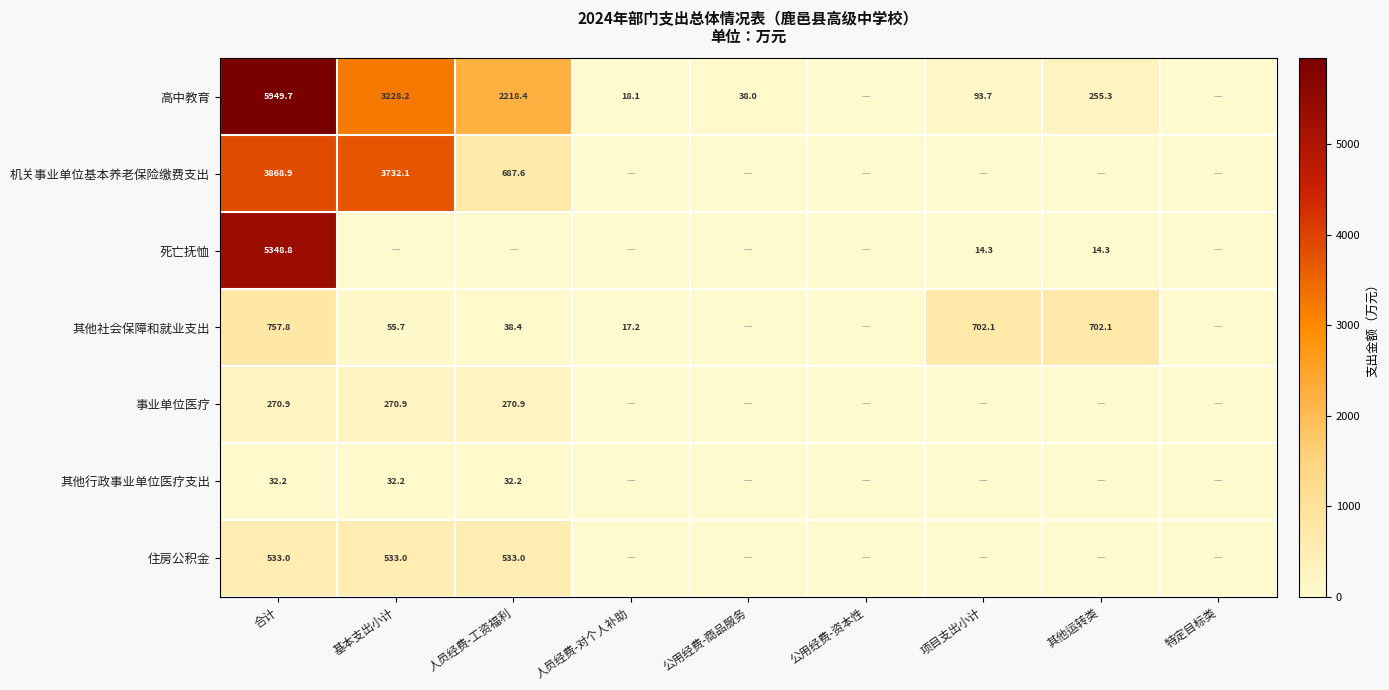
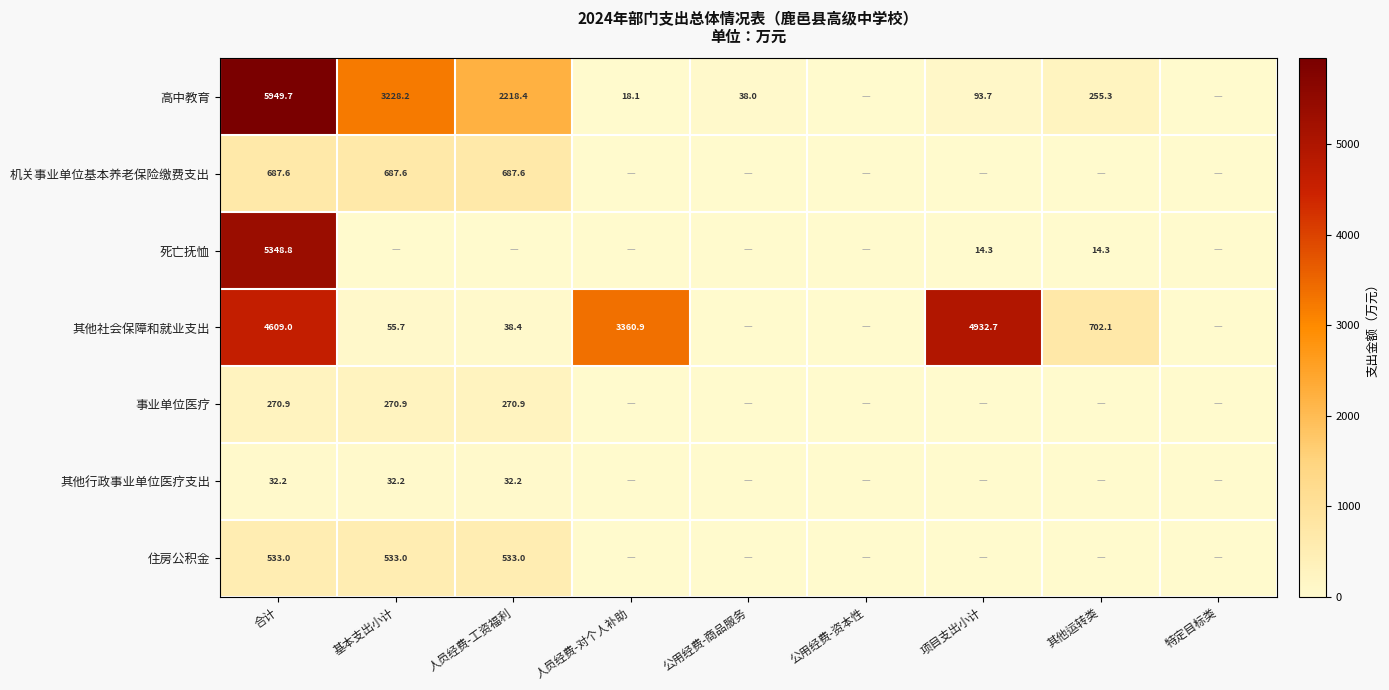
  {
    "高中教育": {
      "合计": 5949.7,
      "基本支出小计": 3228.2,
      "人员经费-工资福利": 2218.4,
      "人员经费-对个人补助": 18.1,
      "公用经费-商品服务": 38.0,
      "项目支出小计": 93.7,
      "其他运转类": 255.3
    },
    "机关事业单位基本养老保险缴费支出": {
-     "合计": 3868.9,
-     "基本支出小计": 3732.1,
+     "合计": 687.6,
+     "基本支出小计": 687.6,
      "人员经费-工资福利": 687.6
    },
    "死亡抚恤": {
      "合计": 5348.8,
      "项目支出小计": 14.3,
      "其他运转类": 14.3
    },
    "其他社会保障和就业支出": {
-     "合计": 757.8,
+     "合计": 4609.0,
      "基本支出小计": 55.7,
      "人员经费-工资福利": 38.4,
-     "人员经费-对个人补助": 17.2,
-     "项目支出小计": 702.1,
+     "人员经费-对个人补助": 3360.9,
+     "项目支出小计": 4932.7,
      "其他运转类": 702.1
    },
    "事业单位医疗": {
      "合计": 270.9,
      "基本支出小计": 270.9,
      "人员经费-工资福利": 270.9
    },
    "其他行政事业单位医疗支出": {
      "合计": 32.2,
      "基本支出小计": 32.2,
      "人员经费-工资福利": 32.2
    },
    "住房公积金": {
      "合计": 533.0,
      "基本支出小计": 533.0,
      "人员经费-工资福利": 533.0
    }
  }
